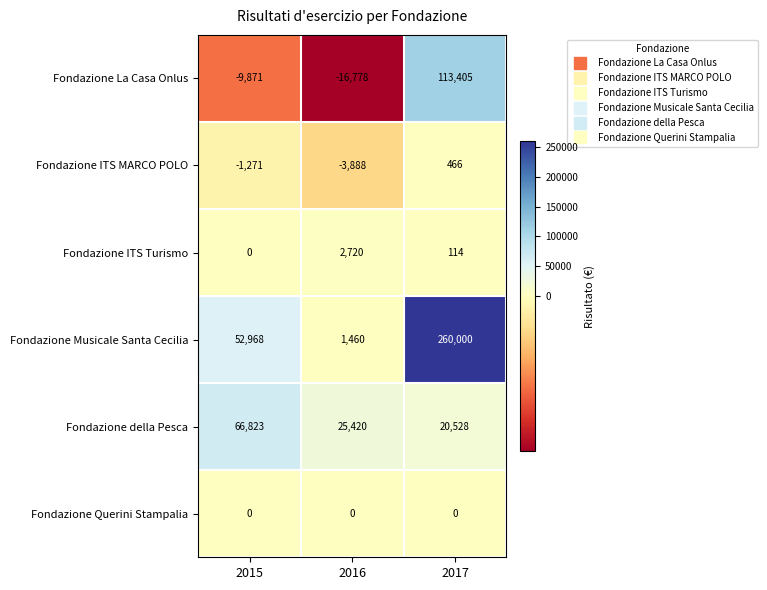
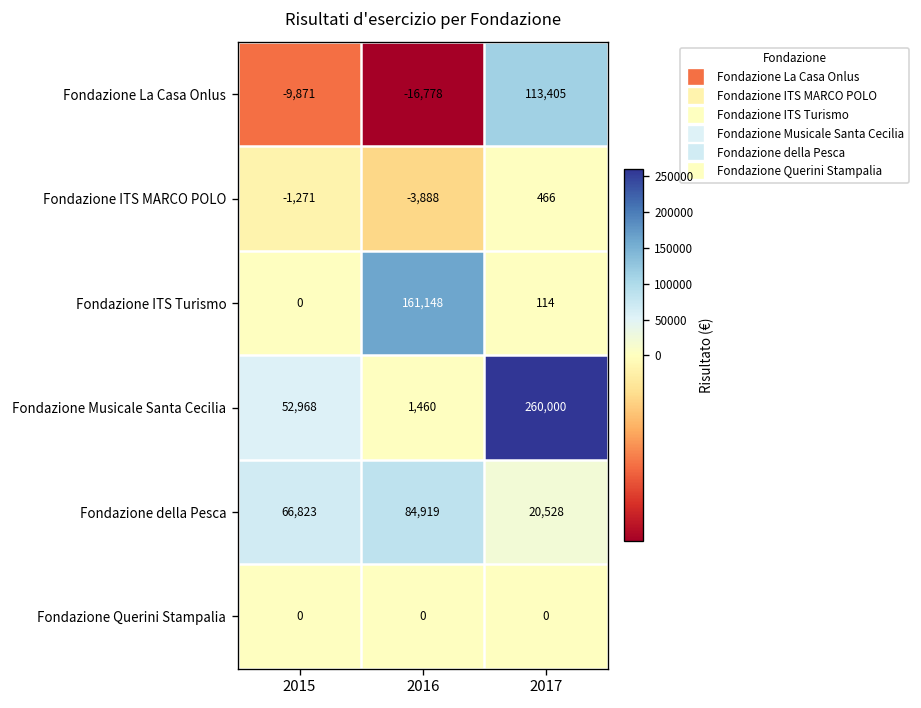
  {
    "Fondazione La Casa Onlus": {
      "2015": "-9,871",
      "2016": "-16,778",
      "2017": "113,405"
    },
    "Fondazione ITS MARCO POLO": {
      "2015": "-1,271",
      "2016": "-3,888",
      "2017": "466"
    },
    "Fondazione ITS Turismo": {
      "2015": "0",
-     "2016": "2,720",
+     "2016": "161,148",
      "2017": "114"
    },
    "Fondazione Musicale Santa Cecilia": {
      "2015": "52,968",
      "2016": "1,460",
      "2017": "260,000"
    },
    "Fondazione della Pesca": {
      "2015": "66,823",
-     "2016": "25,420",
+     "2016": "84,919",
      "2017": "20,528"
    },
    "Fondazione Querini Stampalia": {
      "2015": "0",
      "2016": "0",
      "2017": "0"
    }
  }
